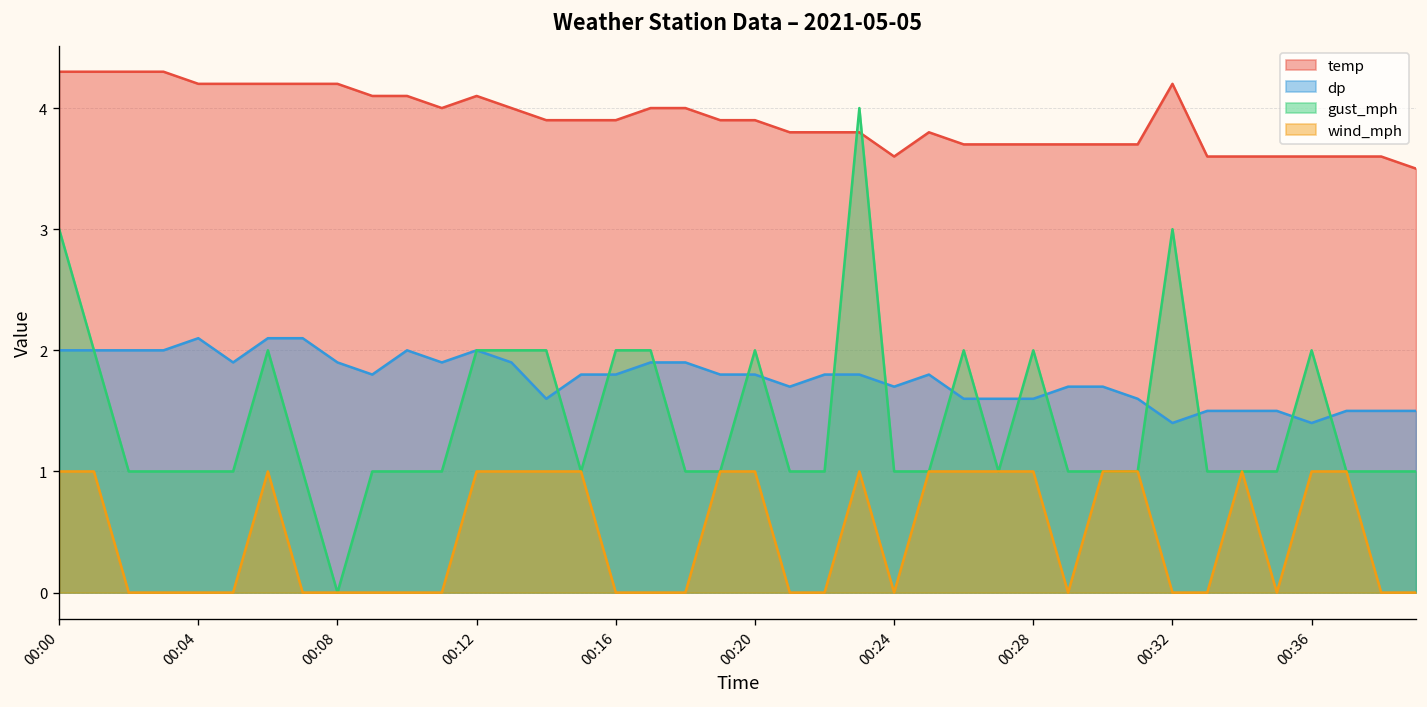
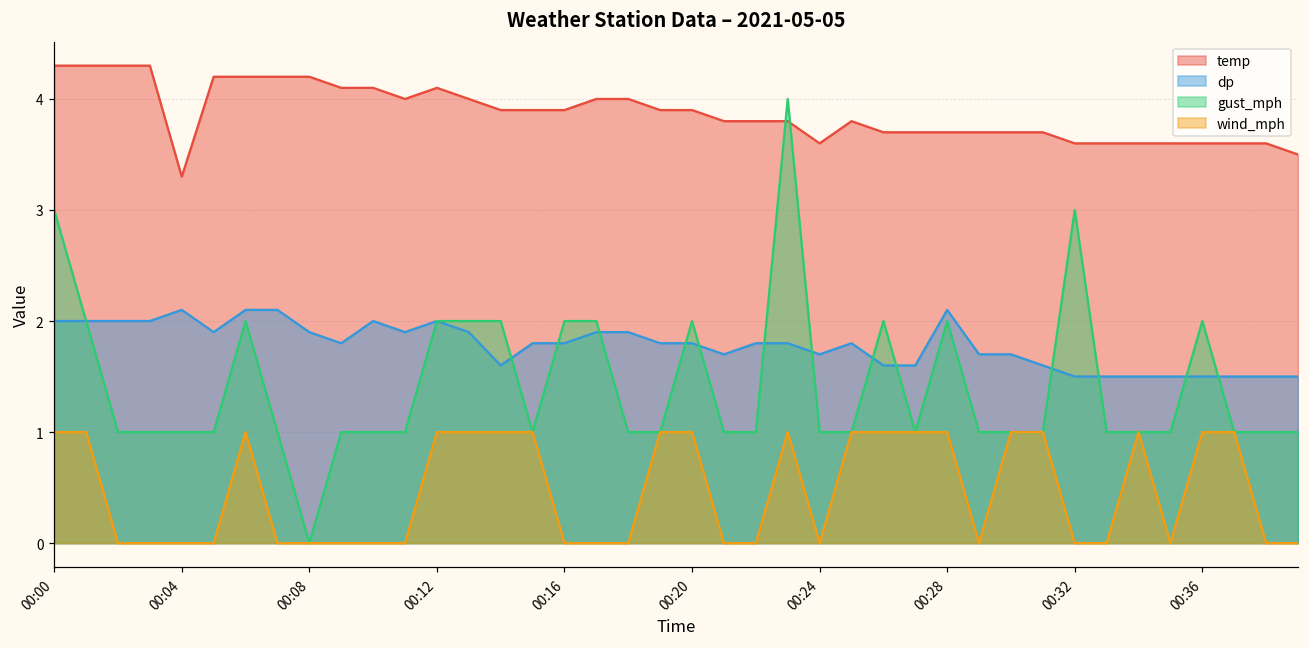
  {
    "temp": {
      "00:00": 4.3,
-     "00:04": 4.2,
+     "00:04": 3.3,
      "00:08": 4.2,
      "00:12": 4.1,
      "00:16": 3.9,
      "00:20": 3.9,
      "00:24": 3.6,
      "00:28": 3.7,
-     "00:32": 4.2,
+     "00:32": 3.6,
      "00:36": 3.6
    },
    "dp": {
      "00:00": 2.0,
      "00:04": 2.1,
      "00:08": 1.9,
      "00:16": 1.8,
      "00:20": 1.8,
      "00:24": 1.7,
-     "00:28": 1.6,
-     "00:32": 1.4,
-     "00:36": 1.4
+     "00:28": 2.1,
+     "00:32": 1.5,
+     "00:36": 1.5
    },
    "gust_mph": {
      "00:00": 3.0,
      "00:04": 1.0,
      "00:16": 2.0,
      "00:20": 2.0,
      "00:24": 1.0,
      "00:28": 2.0,
      "00:32": 3.0,
      "00:36": 2.0
    },
    "wind_mph": {
      "00:00": 1.0,
      "00:04": 0.0,
      "00:12": 1.0,
      "00:16": 0.0,
      "00:20": 1.0,
      "00:24": 0.0,
      "00:28": 1.0,
      "00:32": 0.0,
      "00:36": 1.0
    }
  }
